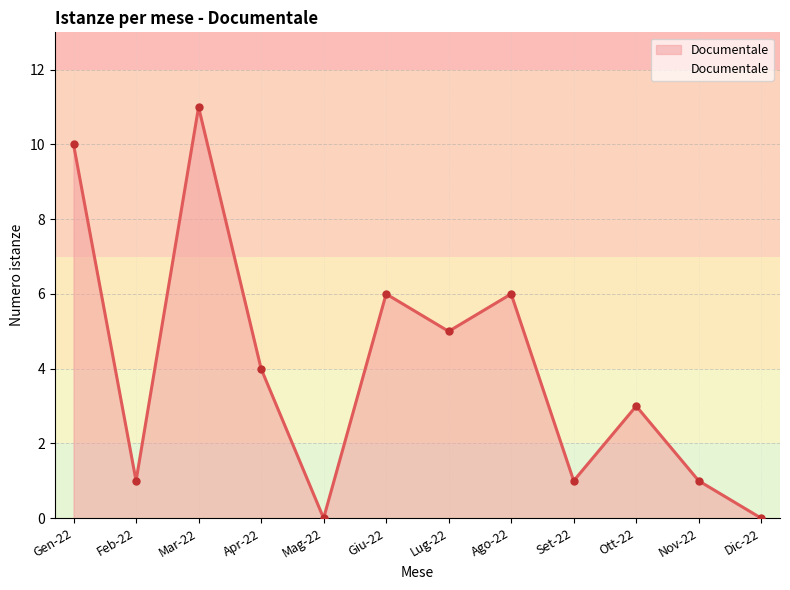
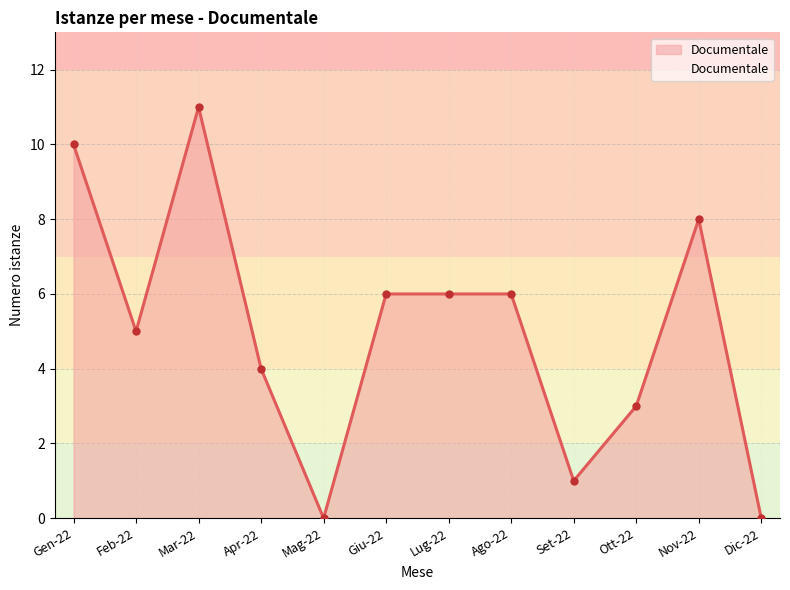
  {
    "Gen-22": 10,
-   "Feb-22": 1,
+   "Feb-22": 5,
    "Mar-22": 11,
    "Apr-22": 4,
    "Mag-22": 0,
    "Giu-22": 6,
-   "Lug-22": 5,
+   "Lug-22": 6,
    "Ago-22": 6,
    "Set-22": 1,
    "Ott-22": 3,
-   "Nov-22": 1,
+   "Nov-22": 8,
    "Dic-22": 0
  }
